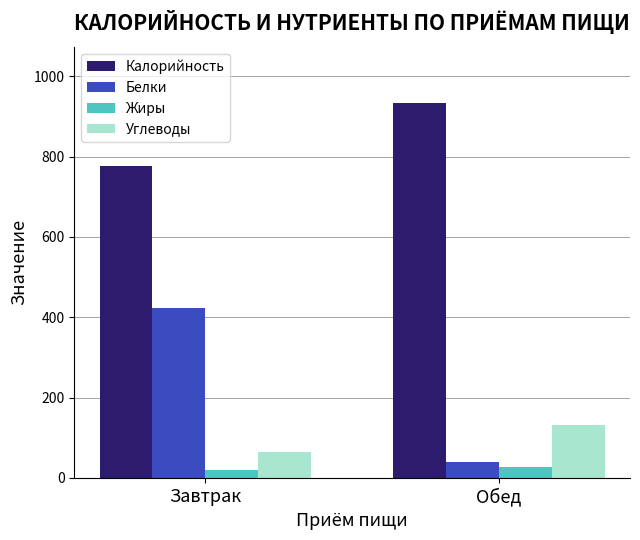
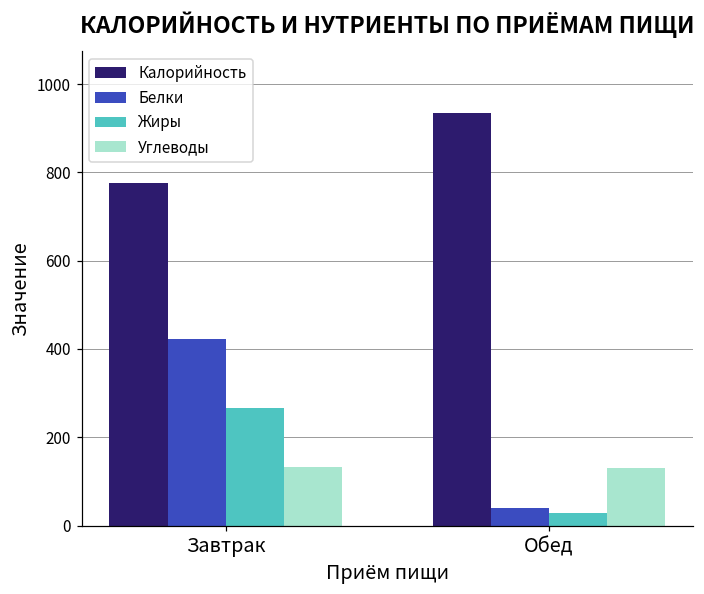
  {
    "Калорийность": {
      "Завтрак": 780,
      "Обед": 930
    },
    "Белки": {
      "Завтрак": 420,
      "Обед": 40
    },
    "Жиры": {
-     "Завтрак": 20,
+     "Завтрак": 270,
      "Обед": 30
    },
    "Углеводы": {
-     "Завтрак": 70,
+     "Завтрак": 130,
      "Обед": 130
    }
  }
